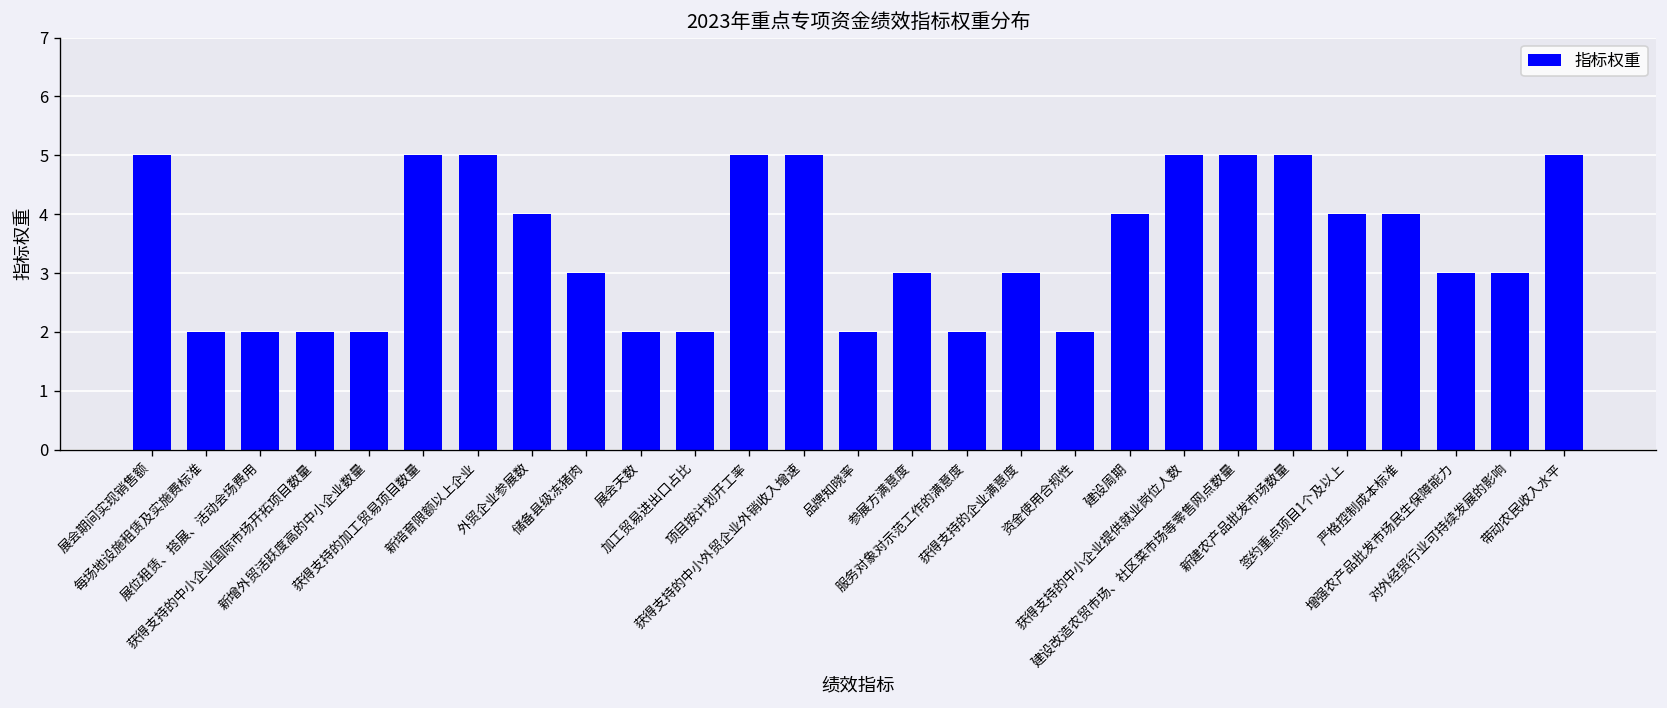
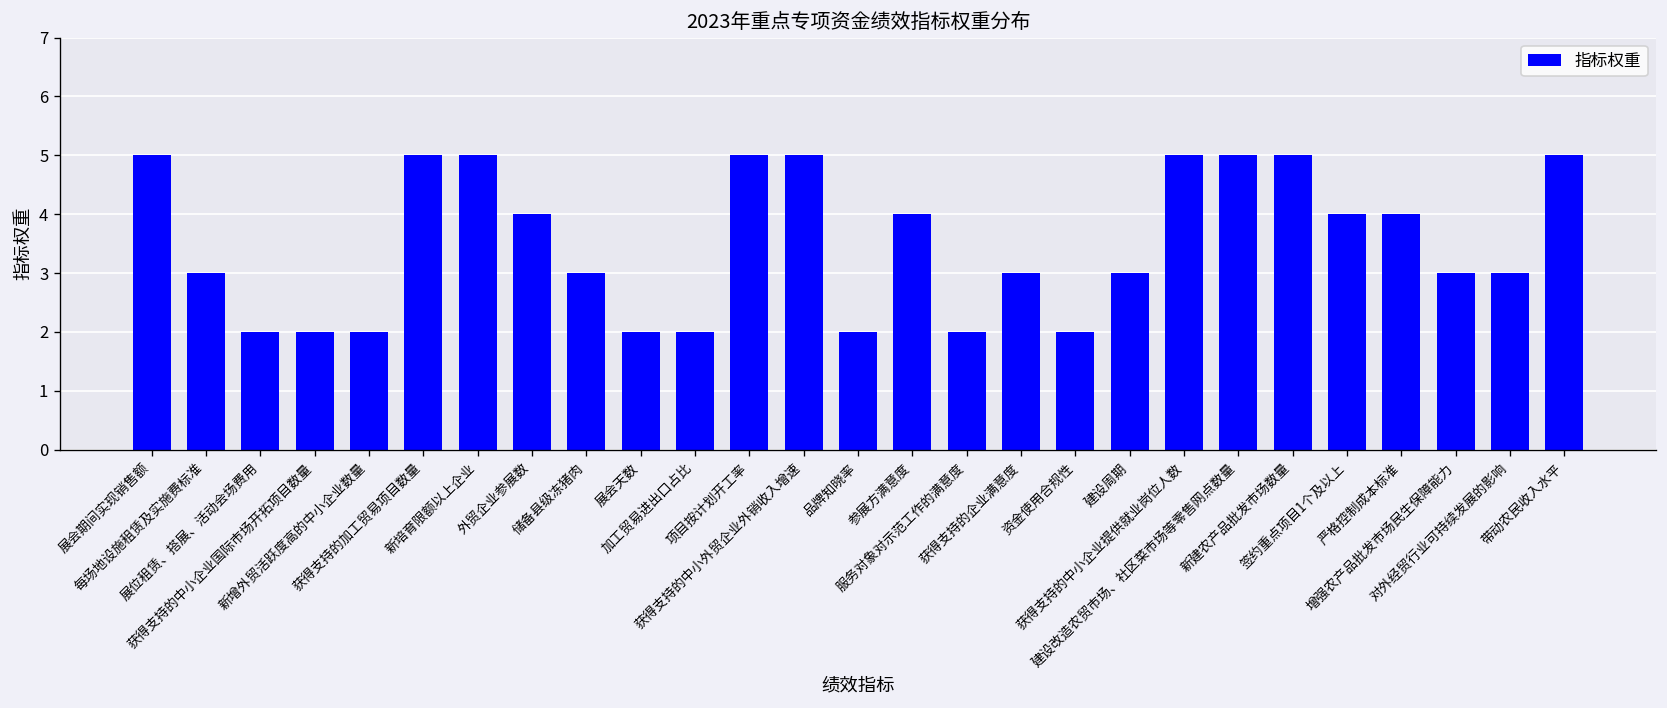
  {
    "展会期间实现销售额": 5,
-   "每场地设施租赁及实施费标准": 2,
+   "每场地设施租赁及实施费标准": 3,
    "展位租赁、搭展、活动会场费用": 2,
    "获得支持的中小企业国际市场开拓项目数量": 2,
    "新增外贸活跃度高的中小企业数量": 2,
    "获得支持的加工贸易项目数量": 5,
    "新培育限额以上企业": 5,
    "外贸企业参展数": 4,
    "储备县级冻猪肉": 3,
    "展会天数": 2,
    "加工贸易进出口占比": 2,
    "项目按计划开工率": 5,
    "获得支持的中小外贸企业外销收入增速": 5,
    "品牌知晓率": 2,
-   "参展方满意度": 3,
+   "参展方满意度": 4,
    "服务对象对示范工作的满意度": 2,
    "获得支持的企业满意度": 3,
    "资金使用合规性": 2,
-   "建设周期": 4,
+   "建设周期": 3,
    "获得支持的中小企业提供就业岗位人数": 5,
    "建设改造农贸市场、社区菜市场等零售网点数量": 5,
    "新建农产品批发市场数量": 5,
    "签约重点项目1个及以上": 4,
    "严格控制成本标准": 4,
    "增强农产品批发市场民生保障能力": 3,
    "对外经贸行业可持续发展的影响": 3,
    "带动农民收入水平": 5
  }
